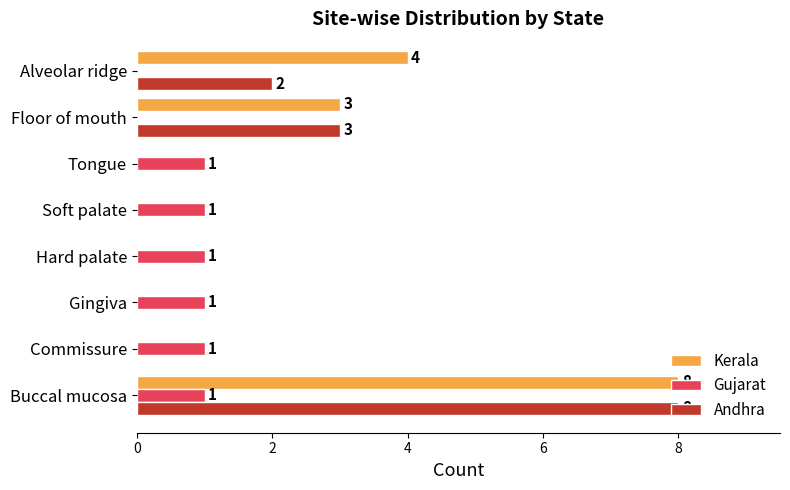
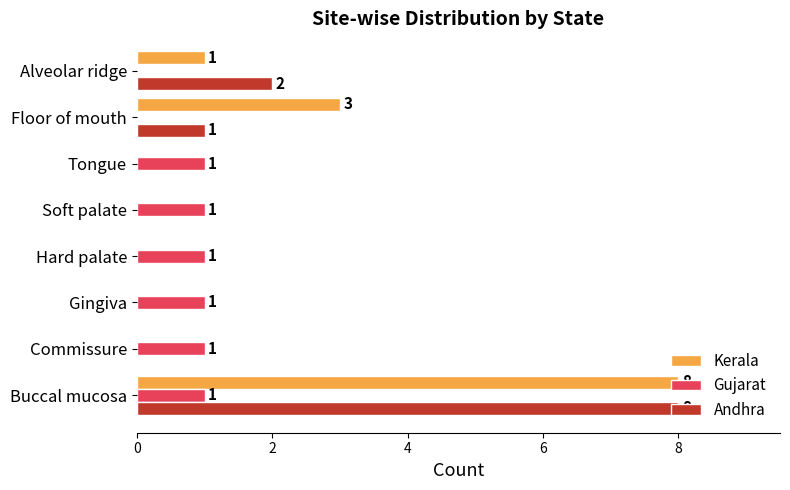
  {
    "Kerala": {
-     "Alveolar ridge": 4,
+     "Alveolar ridge": 1,
      "Floor of mouth": 3,
      "Buccal mucosa": 8
    },
    "Gujarat": {
      "Tongue": 1,
      "Soft palate": 1,
      "Hard palate": 1,
      "Gingiva": 1,
      "Commissure": 1,
      "Buccal mucosa": 1
    },
    "Andhra": {
      "Alveolar ridge": 2,
-     "Floor of mouth": 3,
+     "Floor of mouth": 1,
      "Buccal mucosa": 8
    }
  }
